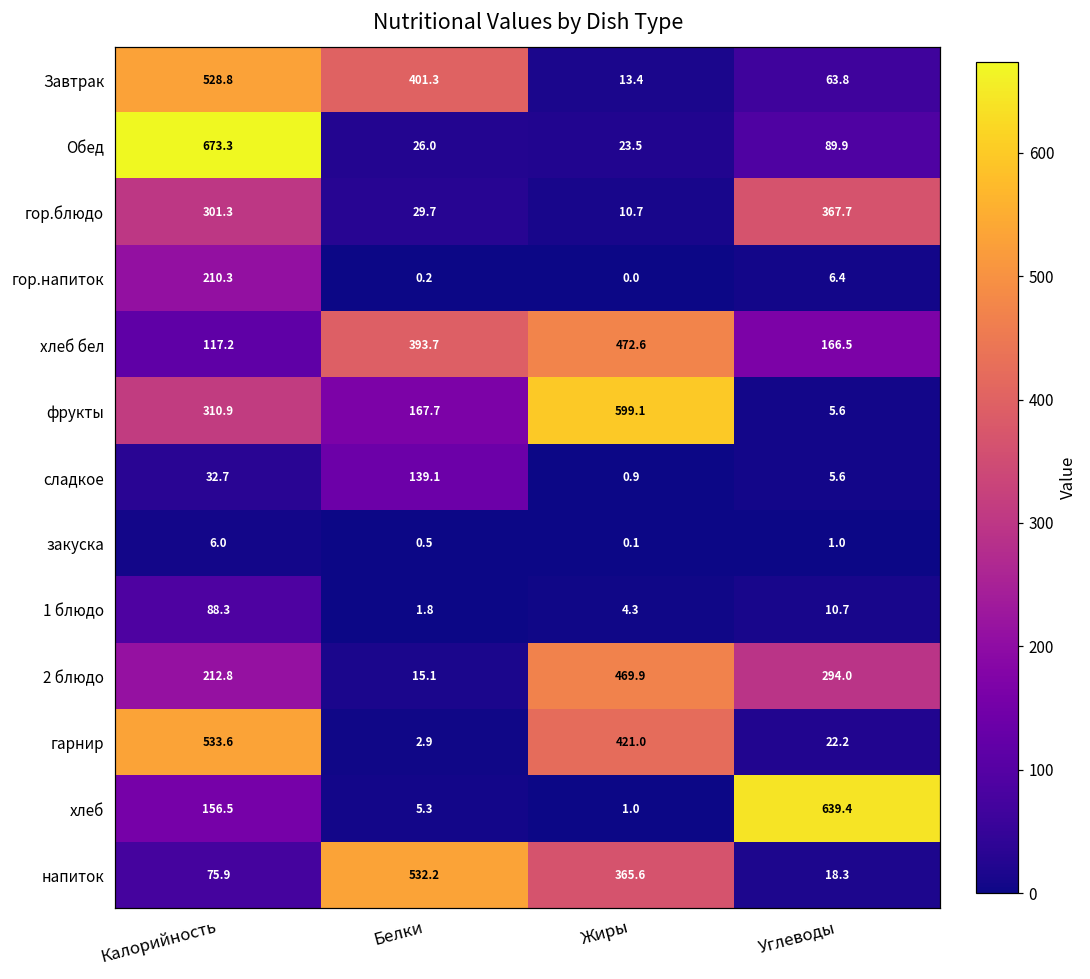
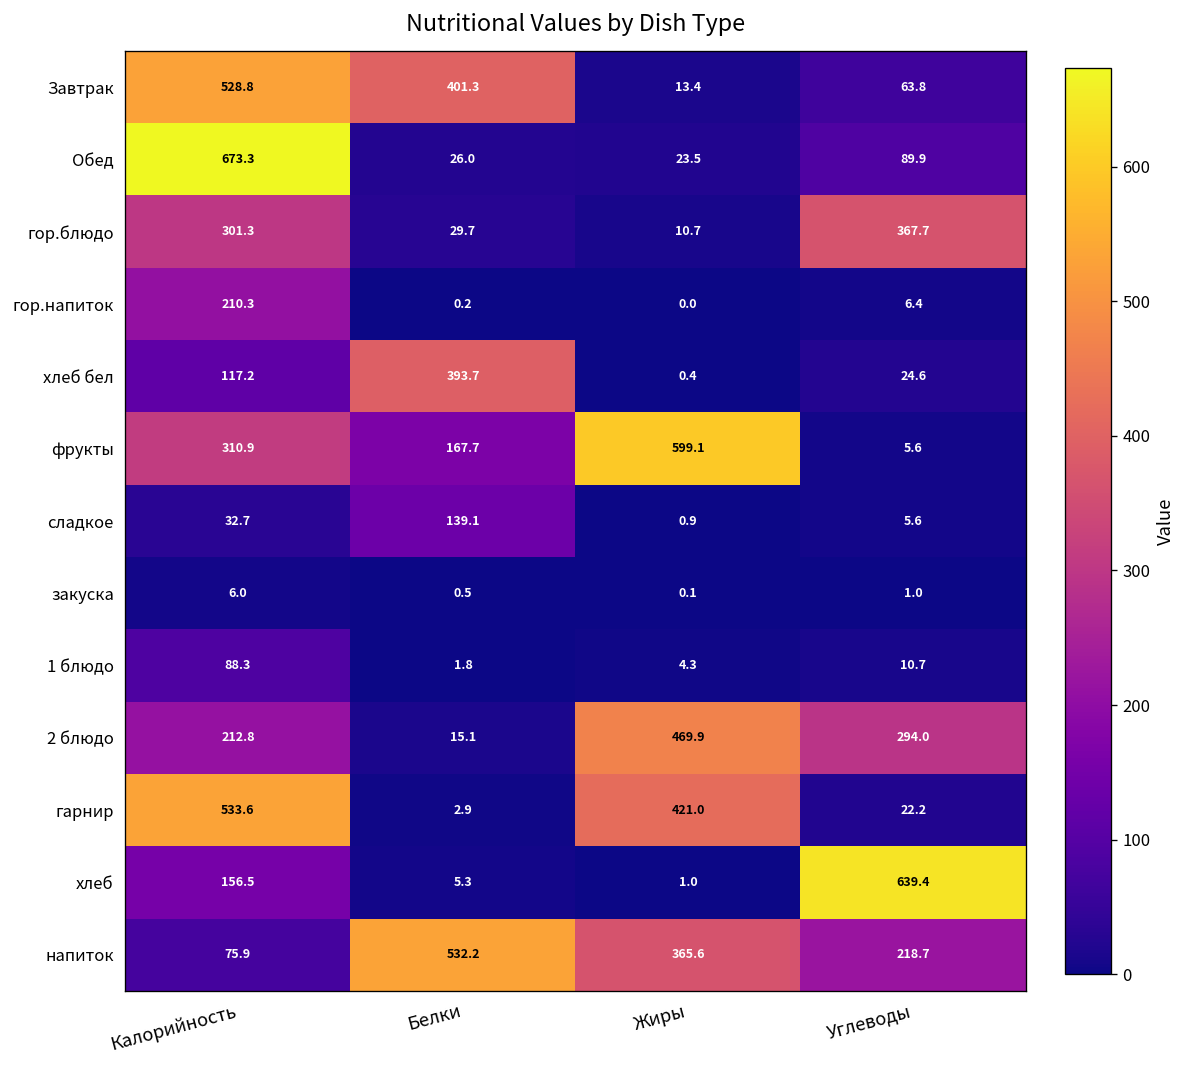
  {
    "Завтрак": {
      "Калорийность": 528.8,
      "Белки": 401.3,
      "Жиры": 13.4,
      "Углеводы": 63.8
    },
    "Обед": {
      "Калорийность": 673.3,
      "Белки": 26.0,
      "Жиры": 23.5,
      "Углеводы": 89.9
    },
    "гор.блюдо": {
      "Калорийность": 301.3,
      "Белки": 29.7,
      "Жиры": 10.7,
      "Углеводы": 367.7
    },
    "гор.напиток": {
      "Калорийность": 210.3,
      "Белки": 0.2,
      "Жиры": 0.0,
      "Углеводы": 6.4
    },
    "хлеб бел": {
      "Калорийность": 117.2,
      "Белки": 393.7,
-     "Жиры": 472.6,
-     "Углеводы": 166.5
+     "Жиры": 0.4,
+     "Углеводы": 24.6
    },
    "фрукты": {
      "Калорийность": 310.9,
      "Белки": 167.7,
      "Жиры": 599.1,
      "Углеводы": 5.6
    },
    "сладкое": {
      "Калорийность": 32.7,
      "Белки": 139.1,
      "Жиры": 0.9,
      "Углеводы": 5.6
    },
    "закуска": {
      "Калорийность": 6.0,
      "Белки": 0.5,
      "Жиры": 0.1,
      "Углеводы": 1.0
    },
    "1 блюдо": {
      "Калорийность": 88.3,
      "Белки": 1.8,
      "Жиры": 4.3,
      "Углеводы": 10.7
    },
    "2 блюдо": {
      "Калорийность": 212.8,
      "Белки": 15.1,
      "Жиры": 469.9,
      "Углеводы": 294.0
    },
    "гарнир": {
      "Калорийность": 533.6,
      "Белки": 2.9,
      "Жиры": 421.0,
      "Углеводы": 22.2
    },
    "хлеб": {
      "Калорийность": 156.5,
      "Белки": 5.3,
      "Жиры": 1.0,
      "Углеводы": 639.4
    },
    "напиток": {
      "Калорийность": 75.9,
      "Белки": 532.2,
      "Жиры": 365.6,
-     "Углеводы": 18.3
+     "Углеводы": 218.7
    }
  }
